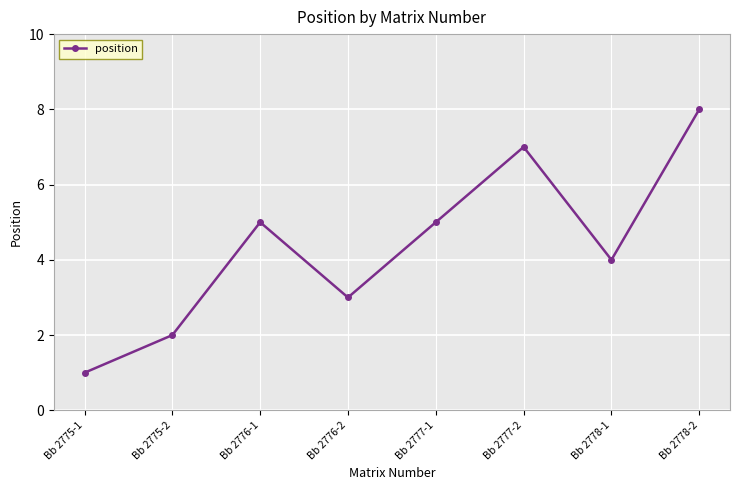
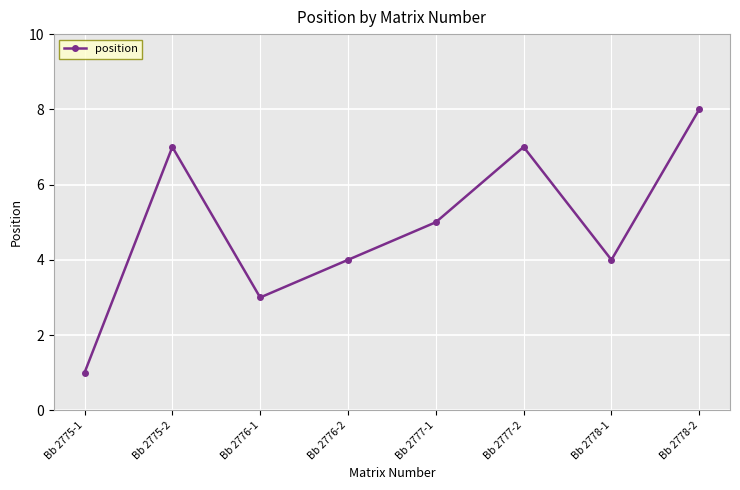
  {
    "Bb 2775-1": 1,
-   "Bb 2775-2": 2,
-   "Bb 2776-1": 5,
-   "Bb 2776-2": 3,
+   "Bb 2775-2": 7,
+   "Bb 2776-1": 3,
+   "Bb 2776-2": 4,
    "Bb 2777-1": 5,
    "Bb 2777-2": 7,
    "Bb 2778-1": 4,
    "Bb 2778-2": 8
  }
